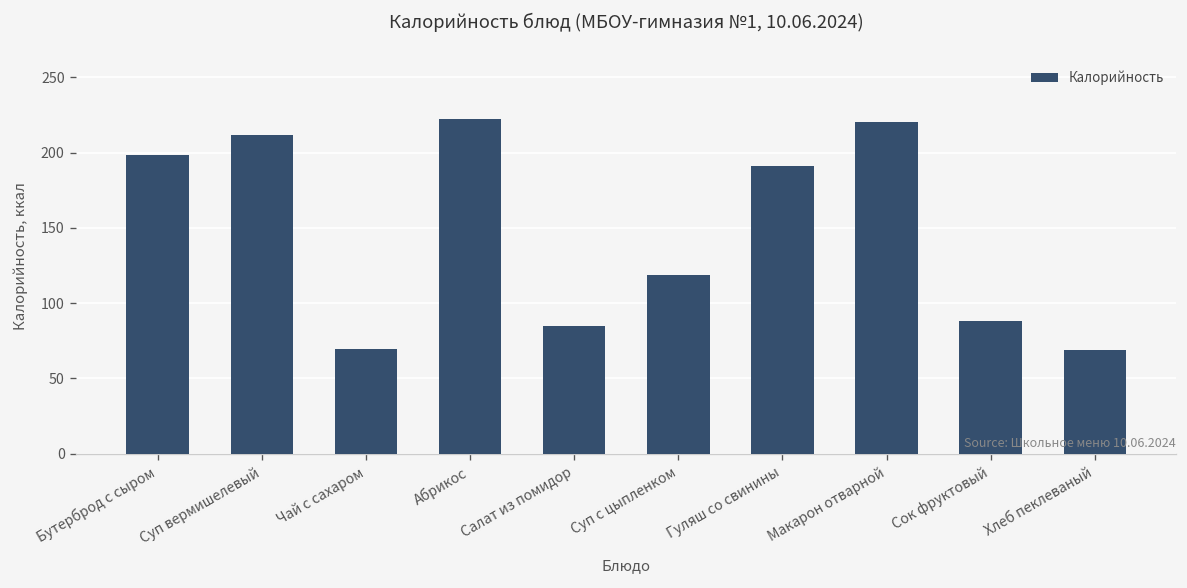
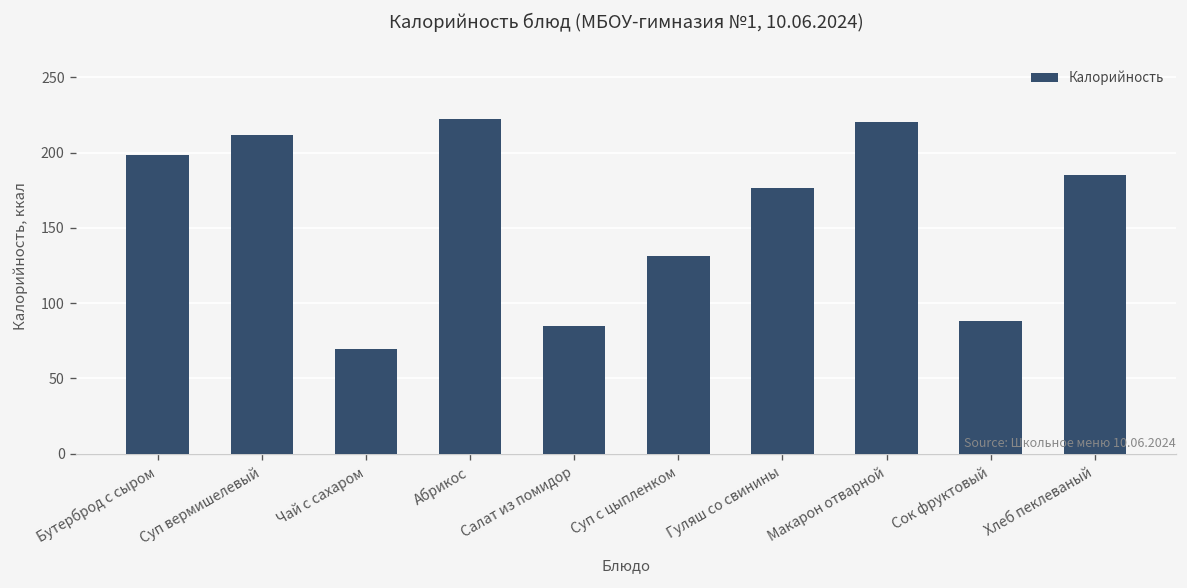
  {
    "Бутерброд с сыром": 198,
    "Суп вермишелевый": 212,
    "Чай с сахаром": 69,
    "Абрикос": 223,
    "Салат из помидор": 85,
-   "Суп с цыпленком": 119,
-   "Гуляш со свинины": 191,
+   "Суп с цыпленком": 131,
+   "Гуляш со свинины": 177,
    "Макарон отварной": 221,
    "Сок фруктовый": 88,
-   "Хлеб пеклеваный": 69
+   "Хлеб пеклеваный": 185
  }
